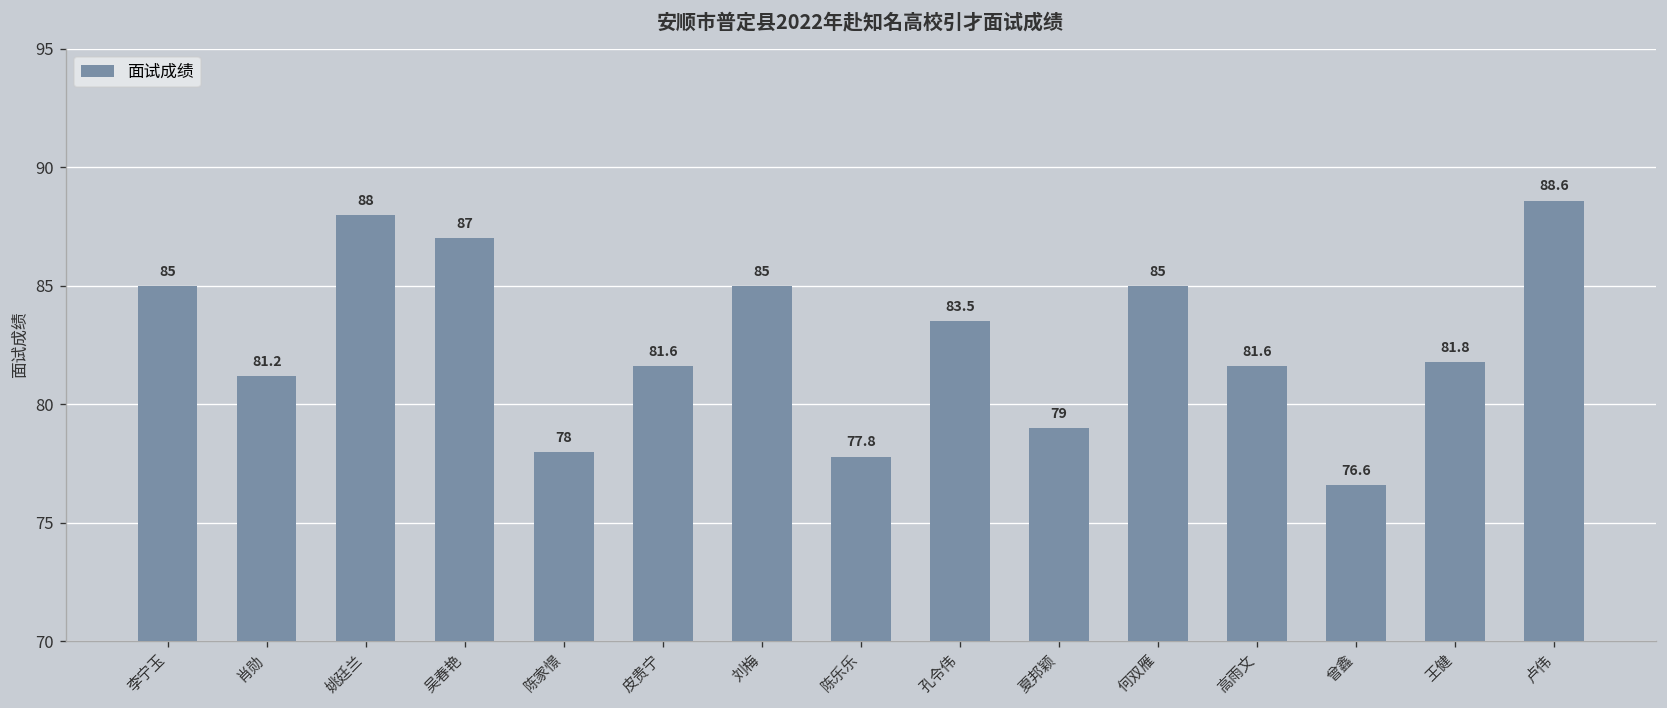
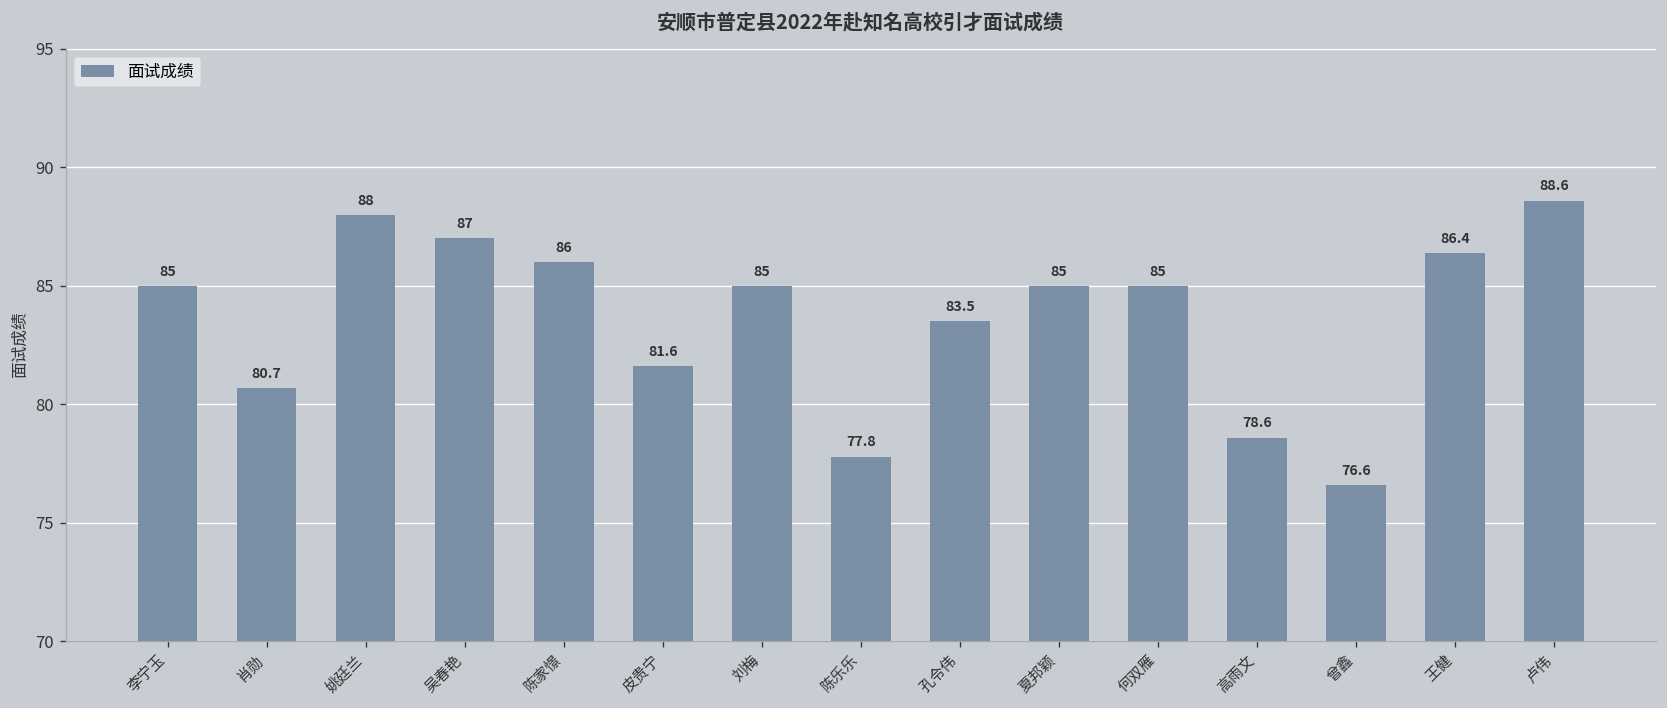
  {
    "李宁玉": 85,
-   "肖勋": 81.2,
+   "肖勋": 80.7,
    "姚廷兰": 88,
    "吴春艳": 87,
-   "陈家憬": 78,
+   "陈家憬": 86,
    "皮贵宁": 81.6,
    "刘梅": 85,
    "陈乐乐": 77.8,
    "孔令伟": 83.5,
-   "夏邦颖": 79,
+   "夏邦颖": 85,
    "何双雁": 85,
-   "高雨文": 81.6,
+   "高雨文": 78.6,
    "曾鑫": 76.6,
-   "王健": 81.8,
+   "王健": 86.4,
    "卢伟": 88.6
  }
